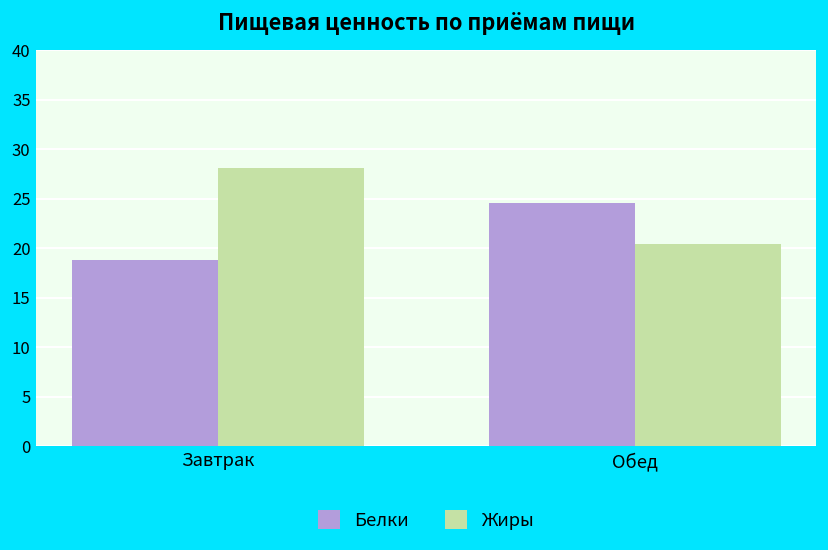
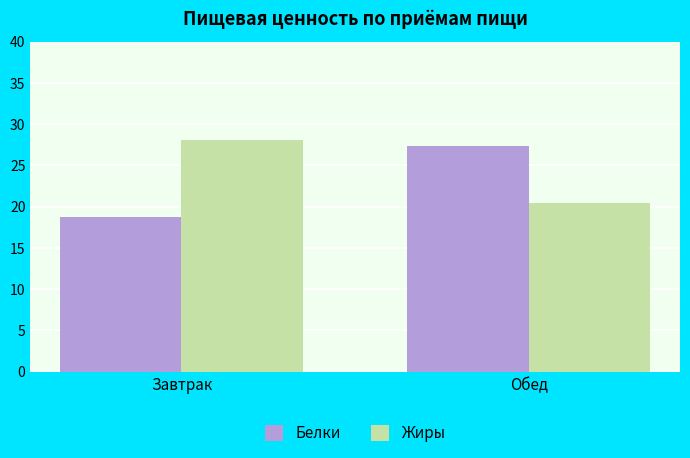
  {
    "Белки": {
      "Завтрак": 19,
-     "Обед": 25
+     "Обед": 27
    },
    "Жиры": {
      "Завтрак": 28,
      "Обед": 20
    }
  }
